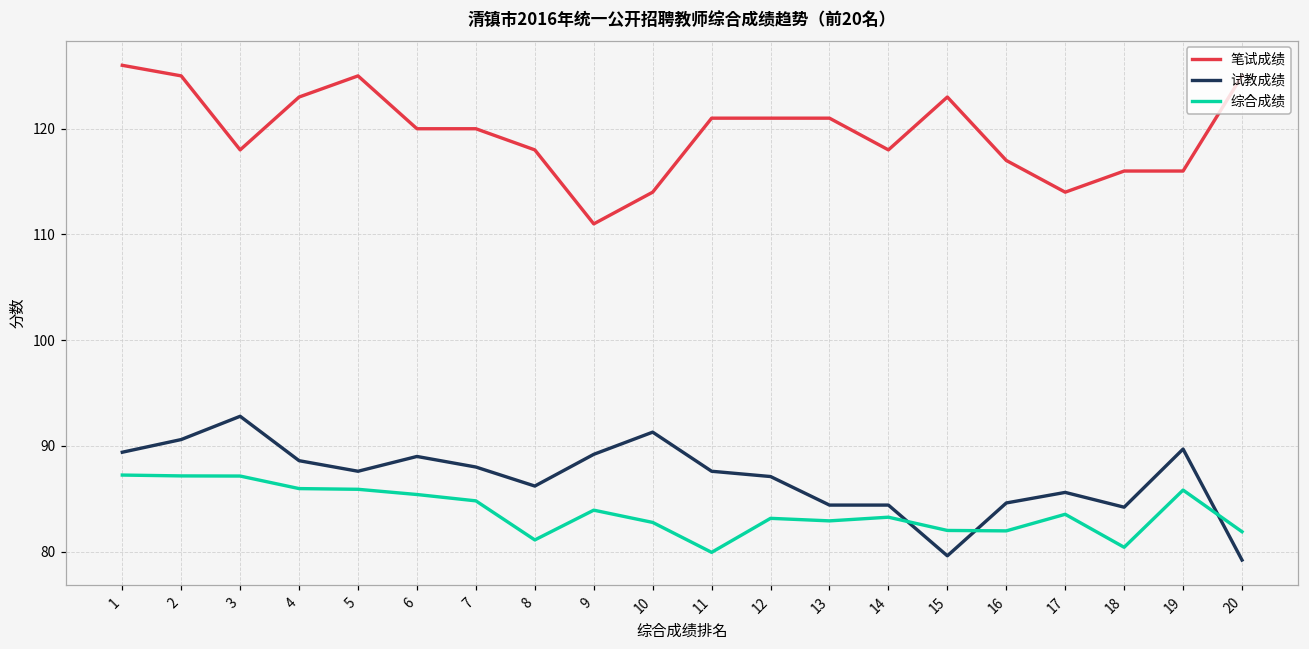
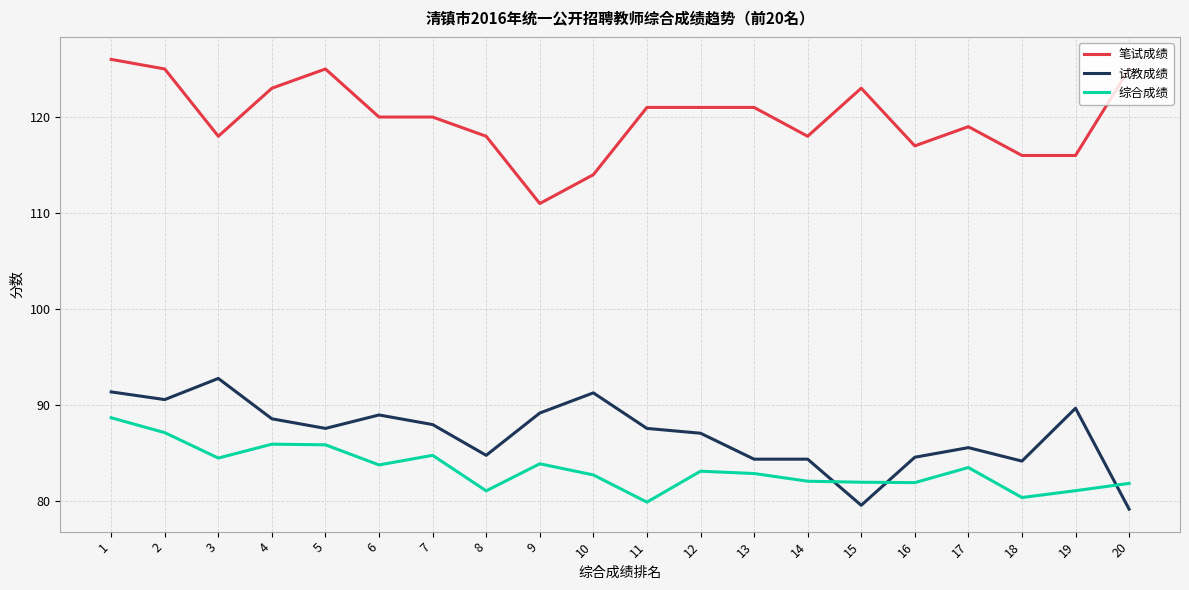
  {
    "笔试成绩": {
      "1": 126,
      "2": 125,
      "3": 118,
      "4": 123,
      "5": 125,
      "6": 120,
      "7": 120,
      "8": 118,
      "9": 111,
      "10": 114,
      "11": 121,
      "12": 121,
      "13": 121,
      "14": 118,
      "15": 123,
      "16": 117,
-     "17": 114,
+     "17": 119,
      "18": 116,
      "19": 116
    },
    "试教成绩": {
-     "1": 89,
+     "1": 91,
      "2": 91,
      "3": 93,
      "4": 89,
      "5": 88,
      "6": 89,
      "7": 88,
-     "8": 86,
+     "8": 85,
      "9": 89,
      "10": 91,
      "11": 88,
      "12": 87,
      "13": 84,
      "14": 84,
      "15": 80,
      "16": 85,
      "17": 86,
      "18": 84,
      "19": 90,
      "20": 79
    },
    "综合成绩": {
-     "1": 87,
+     "1": 89,
      "2": 87,
-     "3": 87,
+     "3": 85,
      "4": 86,
      "5": 86,
-     "6": 85,
+     "6": 84,
      "7": 85,
      "8": 81,
      "9": 84,
      "10": 83,
      "11": 80,
      "12": 83,
      "13": 83,
-     "14": 83,
+     "14": 82,
      "15": 82,
      "16": 82,
      "17": 84,
      "18": 80,
-     "19": 86,
+     "19": 81,
      "20": 82
    }
  }
